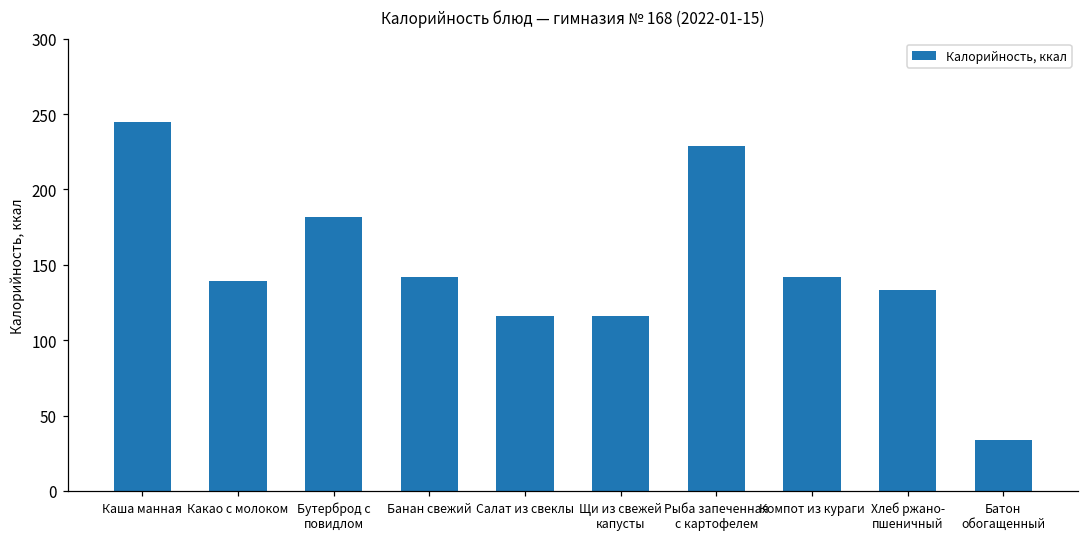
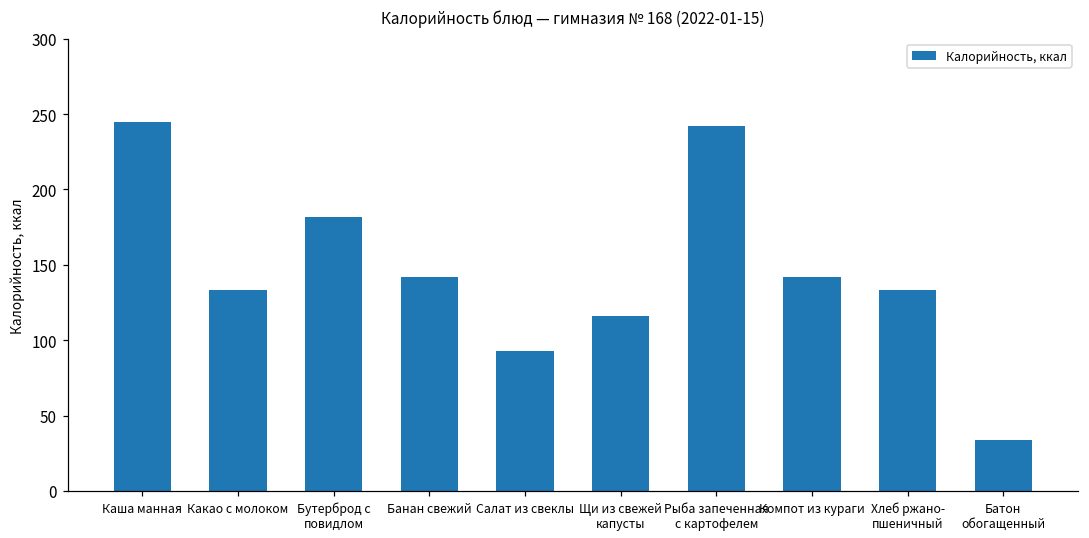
  {
    "Каша манная": 245,
-   "Какао с молоком": 139,
+   "Какао с молоком": 133,
    "Бутерброд с повидлом": 182,
    "Банан свежий": 142,
-   "Салат из свеклы": 116,
+   "Салат из свеклы": 93,
    "Щи из свежей капусты": 116,
-   "Рыба запеченная с картофелем": 229,
+   "Рыба запеченная с картофелем": 242,
    "Компот из кураги": 142,
    "Хлеб ржано- пшеничный": 133,
    "Батон обогащенный": 34
  }
